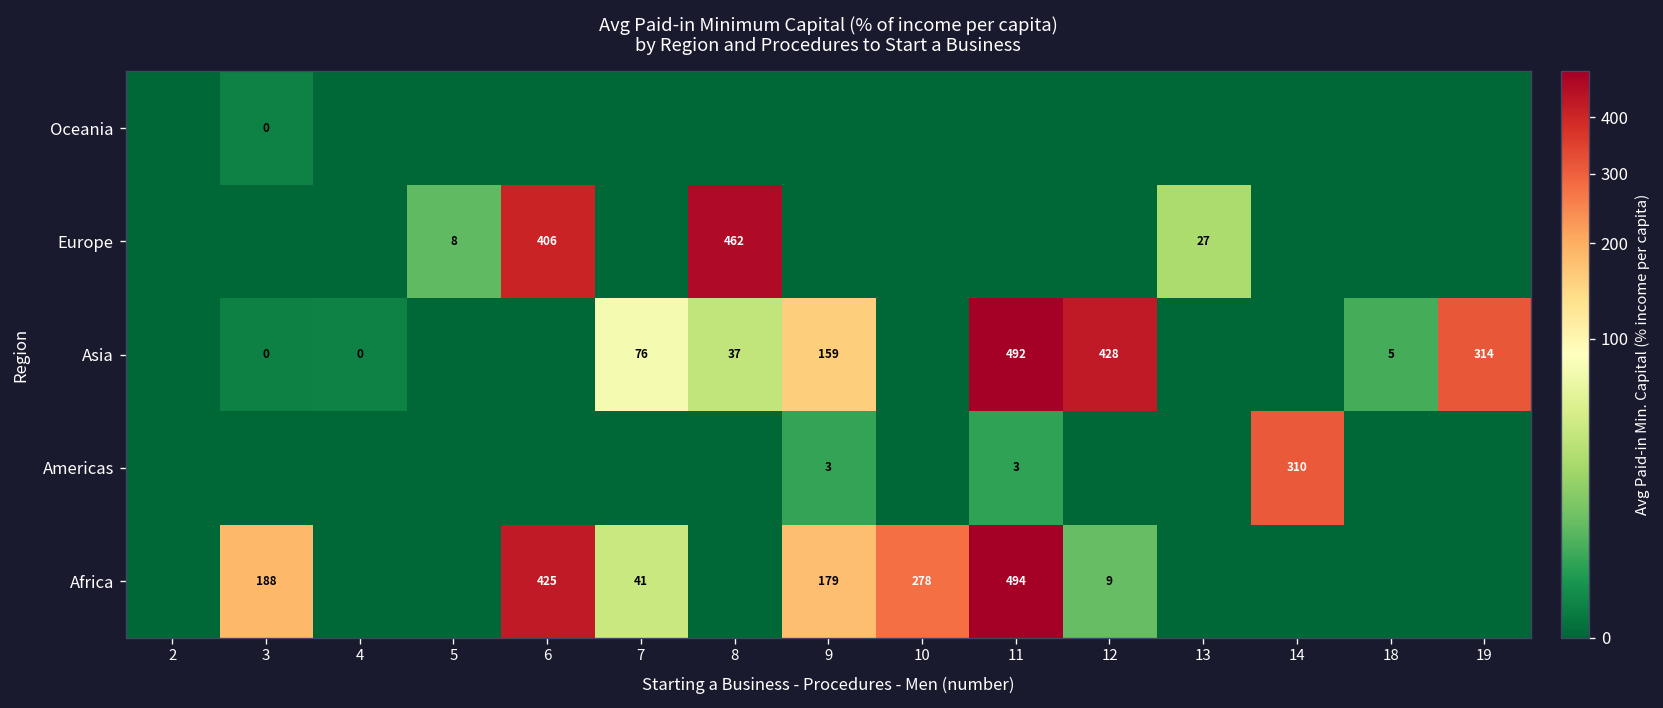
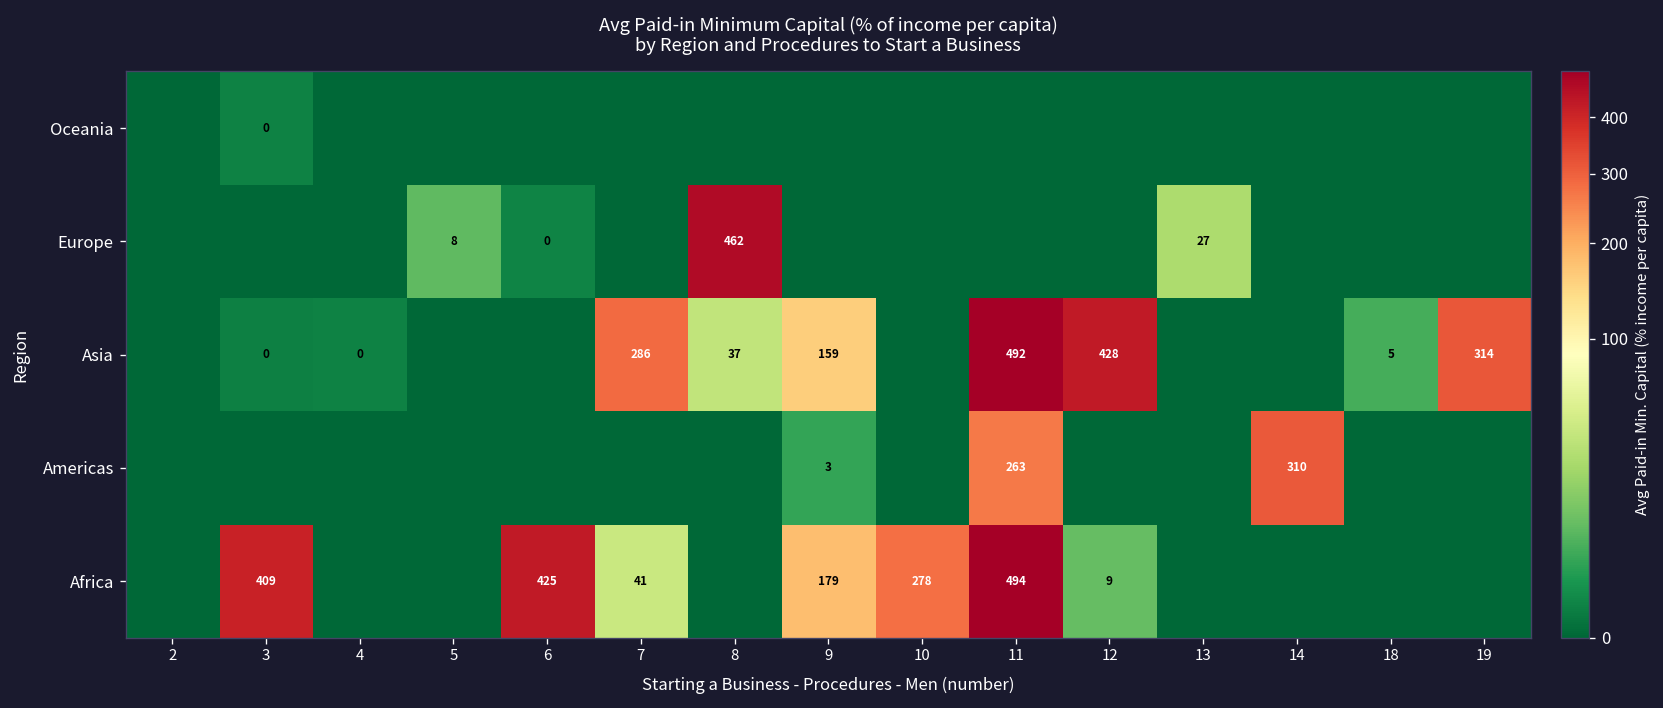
  {
    "Oceania": {
      "3": 0
    },
    "Europe": {
      "5": 8,
-     "6": 406,
+     "6": 0,
      "8": 462,
      "13": 27
    },
    "Asia": {
      "3": 0,
      "4": 0,
-     "7": 76,
+     "7": 286,
      "8": 37,
      "9": 159,
      "11": 492,
      "12": 428,
      "18": 5,
      "19": 314
    },
    "Americas": {
      "9": 3,
-     "11": 3,
+     "11": 263,
      "14": 310
    },
    "Africa": {
-     "3": 188,
+     "3": 409,
      "6": 425,
      "7": 41,
      "9": 179,
      "10": 278,
      "11": 494,
      "12": 9
    }
  }
